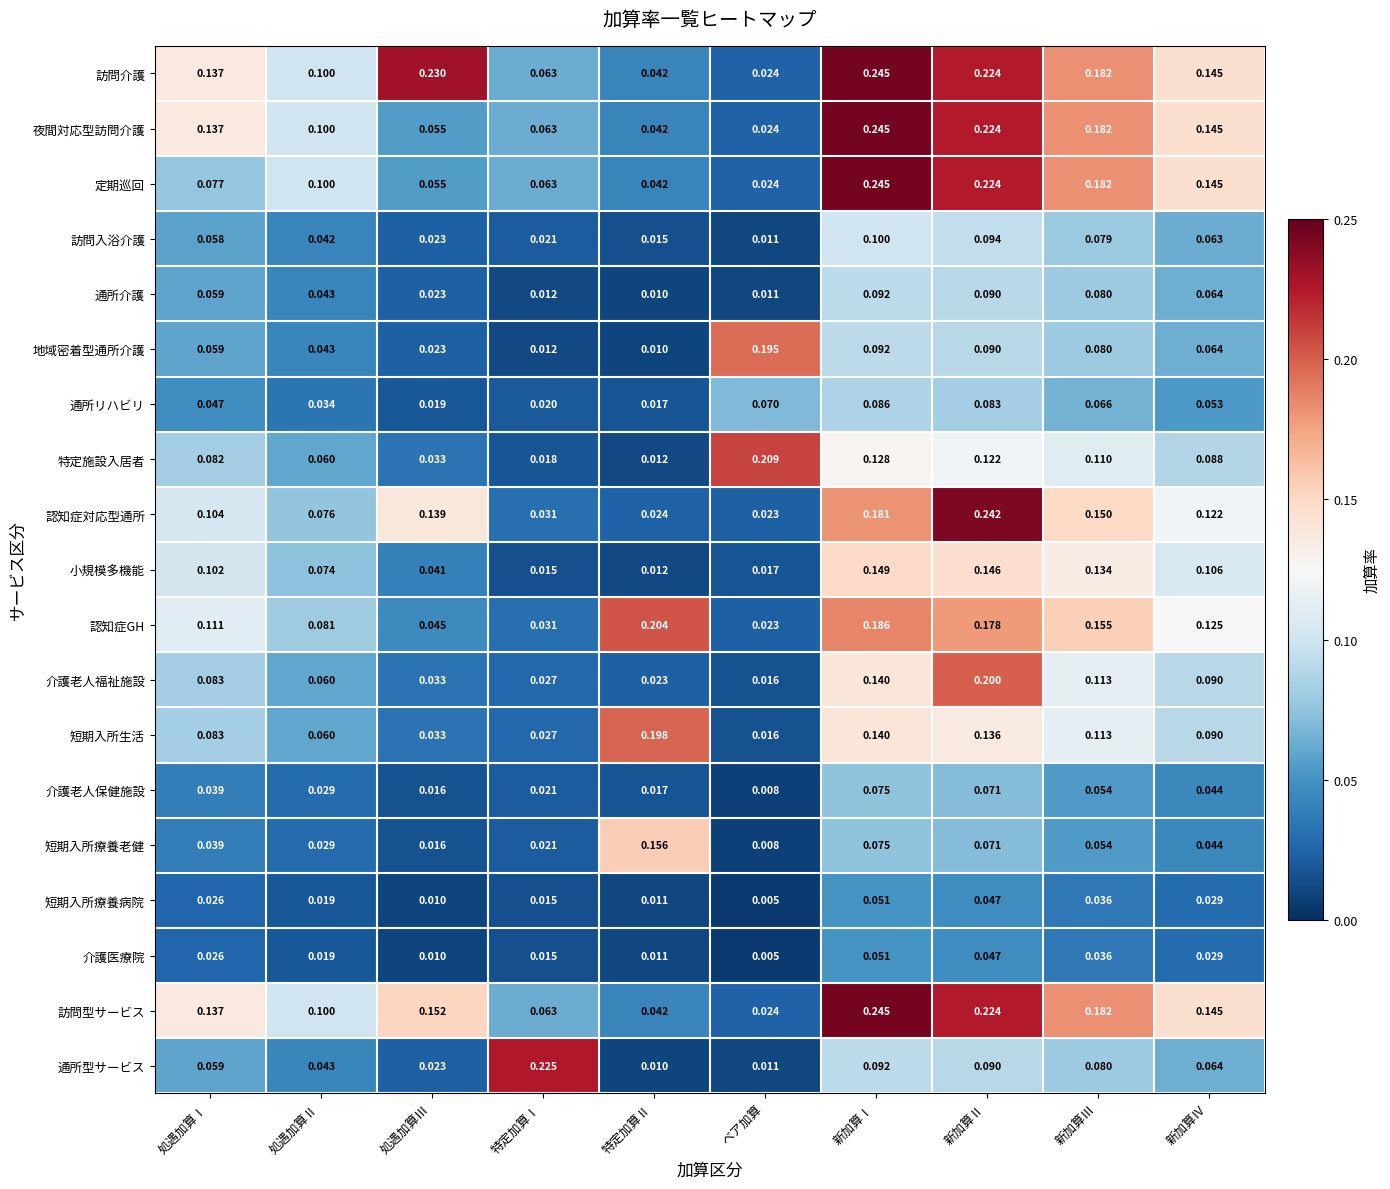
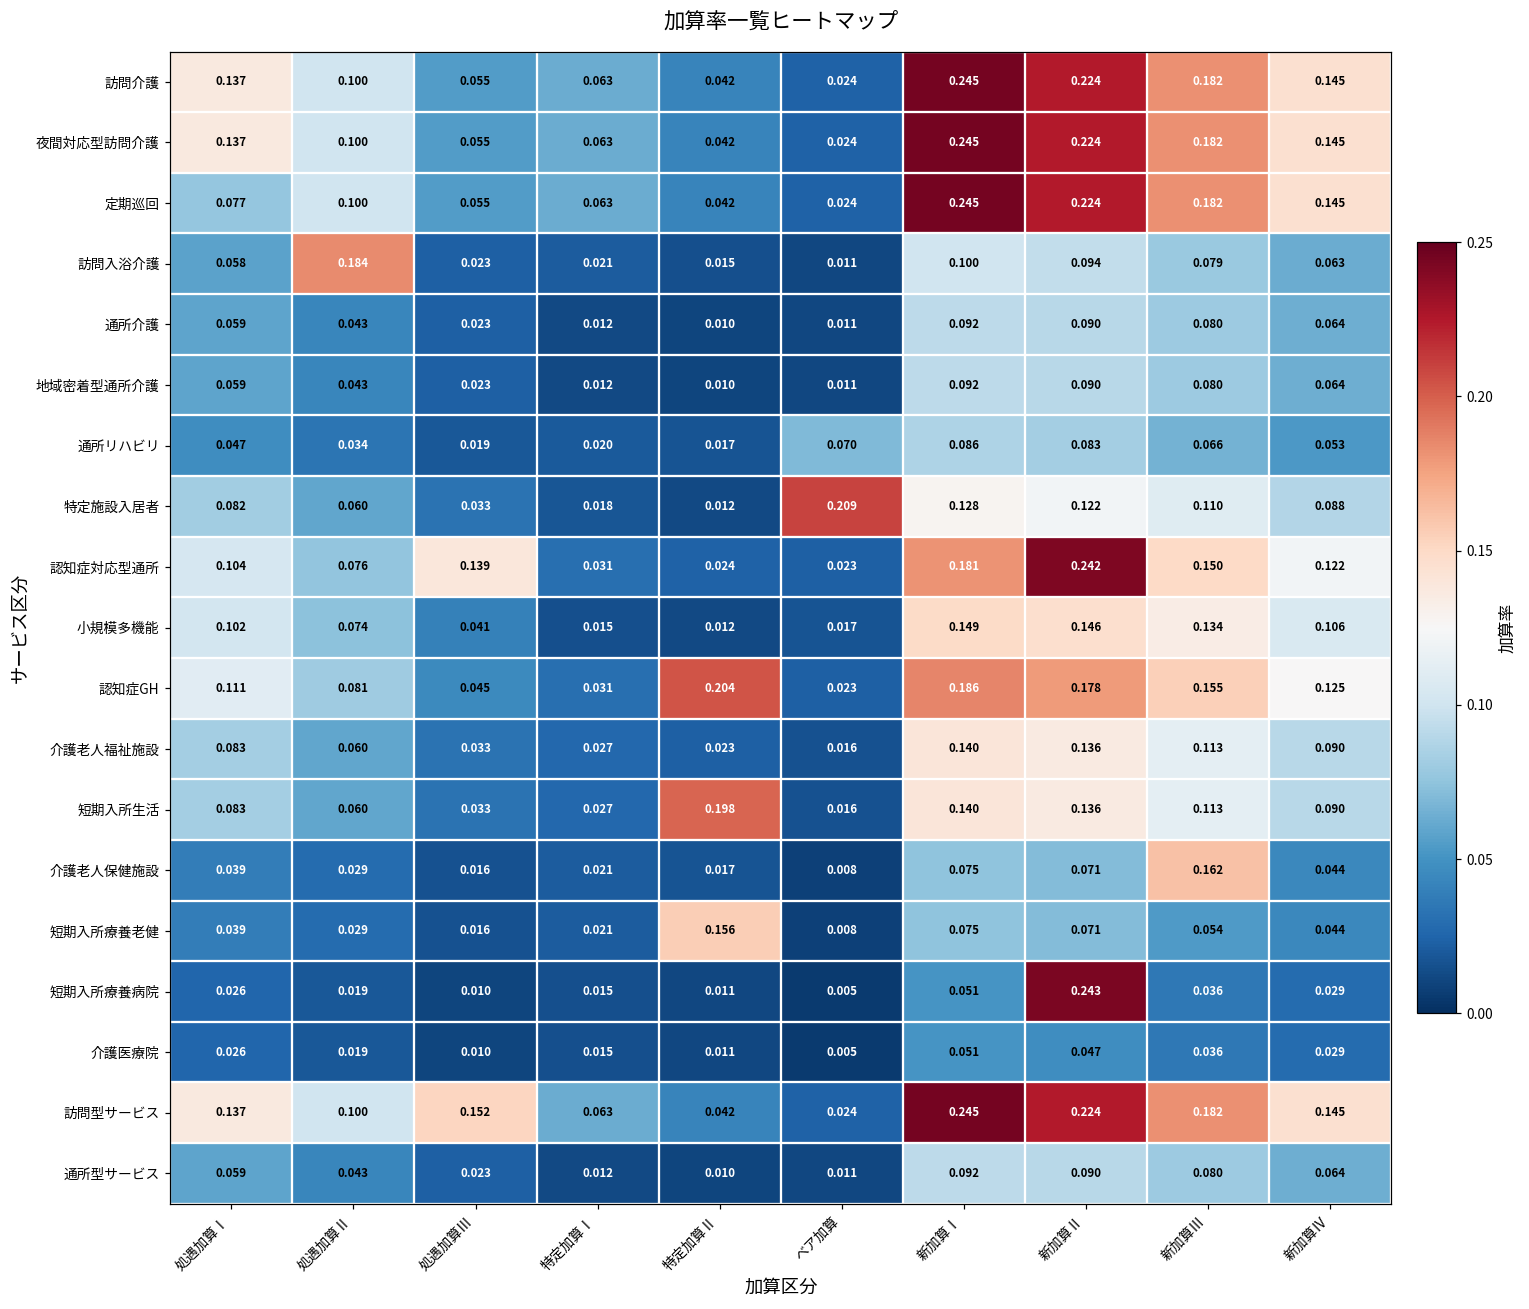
  {
    "訪問介護": {
      "処遇加算Ⅰ": 0.137,
      "処遇加算Ⅱ": 0.100,
-     "処遇加算Ⅲ": 0.230,
+     "処遇加算Ⅲ": 0.055,
      "特定加算Ⅰ": 0.063,
      "特定加算Ⅱ": 0.042,
      "ベア加算": 0.024,
      "新加算Ⅰ": 0.245,
      "新加算Ⅱ": 0.224,
      "新加算Ⅲ": 0.182,
      "新加算Ⅳ": 0.145
    },
    "夜間対応型訪問介護": {
      "処遇加算Ⅰ": 0.137,
      "処遇加算Ⅱ": 0.100,
      "処遇加算Ⅲ": 0.055,
      "特定加算Ⅰ": 0.063,
      "特定加算Ⅱ": 0.042,
      "ベア加算": 0.024,
      "新加算Ⅰ": 0.245,
      "新加算Ⅱ": 0.224,
      "新加算Ⅲ": 0.182,
      "新加算Ⅳ": 0.145
    },
    "定期巡回": {
      "処遇加算Ⅰ": 0.077,
      "処遇加算Ⅱ": 0.100,
      "処遇加算Ⅲ": 0.055,
      "特定加算Ⅰ": 0.063,
      "特定加算Ⅱ": 0.042,
      "ベア加算": 0.024,
      "新加算Ⅰ": 0.245,
      "新加算Ⅱ": 0.224,
      "新加算Ⅲ": 0.182,
      "新加算Ⅳ": 0.145
    },
    "訪問入浴介護": {
      "処遇加算Ⅰ": 0.058,
-     "処遇加算Ⅱ": 0.042,
+     "処遇加算Ⅱ": 0.184,
      "処遇加算Ⅲ": 0.023,
      "特定加算Ⅰ": 0.021,
      "特定加算Ⅱ": 0.015,
      "ベア加算": 0.011,
      "新加算Ⅰ": 0.100,
      "新加算Ⅱ": 0.094,
      "新加算Ⅲ": 0.079,
      "新加算Ⅳ": 0.063
    },
    "通所介護": {
      "処遇加算Ⅰ": 0.059,
      "処遇加算Ⅱ": 0.043,
      "処遇加算Ⅲ": 0.023,
      "特定加算Ⅰ": 0.012,
      "特定加算Ⅱ": 0.010,
      "ベア加算": 0.011,
      "新加算Ⅰ": 0.092,
      "新加算Ⅱ": 0.090,
      "新加算Ⅲ": 0.080,
      "新加算Ⅳ": 0.064
    },
    "地域密着型通所介護": {
      "処遇加算Ⅰ": 0.059,
      "処遇加算Ⅱ": 0.043,
      "処遇加算Ⅲ": 0.023,
      "特定加算Ⅰ": 0.012,
      "特定加算Ⅱ": 0.010,
-     "ベア加算": 0.195,
+     "ベア加算": 0.011,
      "新加算Ⅰ": 0.092,
      "新加算Ⅱ": 0.090,
      "新加算Ⅲ": 0.080,
      "新加算Ⅳ": 0.064
    },
    "通所リハビリ": {
      "処遇加算Ⅰ": 0.047,
      "処遇加算Ⅱ": 0.034,
      "処遇加算Ⅲ": 0.019,
      "特定加算Ⅰ": 0.020,
      "特定加算Ⅱ": 0.017,
      "ベア加算": 0.070,
      "新加算Ⅰ": 0.086,
      "新加算Ⅱ": 0.083,
      "新加算Ⅲ": 0.066,
      "新加算Ⅳ": 0.053
    },
    "特定施設入居者": {
      "処遇加算Ⅰ": 0.082,
      "処遇加算Ⅱ": 0.060,
      "処遇加算Ⅲ": 0.033,
      "特定加算Ⅰ": 0.018,
      "特定加算Ⅱ": 0.012,
      "ベア加算": 0.209,
      "新加算Ⅰ": 0.128,
      "新加算Ⅱ": 0.122,
      "新加算Ⅲ": 0.110,
      "新加算Ⅳ": 0.088
    },
    "認知症対応型通所": {
      "処遇加算Ⅰ": 0.104,
      "処遇加算Ⅱ": 0.076,
      "処遇加算Ⅲ": 0.139,
      "特定加算Ⅰ": 0.031,
      "特定加算Ⅱ": 0.024,
      "ベア加算": 0.023,
      "新加算Ⅰ": 0.181,
      "新加算Ⅱ": 0.242,
      "新加算Ⅲ": 0.150,
      "新加算Ⅳ": 0.122
    },
    "小規模多機能": {
      "処遇加算Ⅰ": 0.102,
      "処遇加算Ⅱ": 0.074,
      "処遇加算Ⅲ": 0.041,
      "特定加算Ⅰ": 0.015,
      "特定加算Ⅱ": 0.012,
      "ベア加算": 0.017,
      "新加算Ⅰ": 0.149,
      "新加算Ⅱ": 0.146,
      "新加算Ⅲ": 0.134,
      "新加算Ⅳ": 0.106
    },
    "認知症GH": {
      "処遇加算Ⅰ": 0.111,
      "処遇加算Ⅱ": 0.081,
      "処遇加算Ⅲ": 0.045,
      "特定加算Ⅰ": 0.031,
      "特定加算Ⅱ": 0.204,
      "ベア加算": 0.023,
      "新加算Ⅰ": 0.186,
      "新加算Ⅱ": 0.178,
      "新加算Ⅲ": 0.155,
      "新加算Ⅳ": 0.125
    },
    "介護老人福祉施設": {
      "処遇加算Ⅰ": 0.083,
      "処遇加算Ⅱ": 0.060,
      "処遇加算Ⅲ": 0.033,
      "特定加算Ⅰ": 0.027,
      "特定加算Ⅱ": 0.023,
      "ベア加算": 0.016,
      "新加算Ⅰ": 0.140,
-     "新加算Ⅱ": 0.200,
+     "新加算Ⅱ": 0.136,
      "新加算Ⅲ": 0.113,
      "新加算Ⅳ": 0.090
    },
    "短期入所生活": {
      "処遇加算Ⅰ": 0.083,
      "処遇加算Ⅱ": 0.060,
      "処遇加算Ⅲ": 0.033,
      "特定加算Ⅰ": 0.027,
      "特定加算Ⅱ": 0.198,
      "ベア加算": 0.016,
      "新加算Ⅰ": 0.140,
      "新加算Ⅱ": 0.136,
      "新加算Ⅲ": 0.113,
      "新加算Ⅳ": 0.090
    },
    "介護老人保健施設": {
      "処遇加算Ⅰ": 0.039,
      "処遇加算Ⅱ": 0.029,
      "処遇加算Ⅲ": 0.016,
      "特定加算Ⅰ": 0.021,
      "特定加算Ⅱ": 0.017,
      "ベア加算": 0.008,
      "新加算Ⅰ": 0.075,
      "新加算Ⅱ": 0.071,
-     "新加算Ⅲ": 0.054,
+     "新加算Ⅲ": 0.162,
      "新加算Ⅳ": 0.044
    },
    "短期入所療養老健": {
      "処遇加算Ⅰ": 0.039,
      "処遇加算Ⅱ": 0.029,
      "処遇加算Ⅲ": 0.016,
      "特定加算Ⅰ": 0.021,
      "特定加算Ⅱ": 0.156,
      "ベア加算": 0.008,
      "新加算Ⅰ": 0.075,
      "新加算Ⅱ": 0.071,
      "新加算Ⅲ": 0.054,
      "新加算Ⅳ": 0.044
    },
    "短期入所療養病院": {
      "処遇加算Ⅰ": 0.026,
      "処遇加算Ⅱ": 0.019,
      "処遇加算Ⅲ": 0.010,
      "特定加算Ⅰ": 0.015,
      "特定加算Ⅱ": 0.011,
      "ベア加算": 0.005,
      "新加算Ⅰ": 0.051,
-     "新加算Ⅱ": 0.047,
+     "新加算Ⅱ": 0.243,
      "新加算Ⅲ": 0.036,
      "新加算Ⅳ": 0.029
    },
    "介護医療院": {
      "処遇加算Ⅰ": 0.026,
      "処遇加算Ⅱ": 0.019,
      "処遇加算Ⅲ": 0.010,
      "特定加算Ⅰ": 0.015,
      "特定加算Ⅱ": 0.011,
      "ベア加算": 0.005,
      "新加算Ⅰ": 0.051,
      "新加算Ⅱ": 0.047,
      "新加算Ⅲ": 0.036,
      "新加算Ⅳ": 0.029
    },
    "訪問型サービス": {
      "処遇加算Ⅰ": 0.137,
      "処遇加算Ⅱ": 0.100,
      "処遇加算Ⅲ": 0.152,
      "特定加算Ⅰ": 0.063,
      "特定加算Ⅱ": 0.042,
      "ベア加算": 0.024,
      "新加算Ⅰ": 0.245,
      "新加算Ⅱ": 0.224,
      "新加算Ⅲ": 0.182,
      "新加算Ⅳ": 0.145
    },
    "通所型サービス": {
      "処遇加算Ⅰ": 0.059,
      "処遇加算Ⅱ": 0.043,
      "処遇加算Ⅲ": 0.023,
-     "特定加算Ⅰ": 0.225,
+     "特定加算Ⅰ": 0.012,
      "特定加算Ⅱ": 0.010,
      "ベア加算": 0.011,
      "新加算Ⅰ": 0.092,
      "新加算Ⅱ": 0.090,
      "新加算Ⅲ": 0.080,
      "新加算Ⅳ": 0.064
    }
  }
